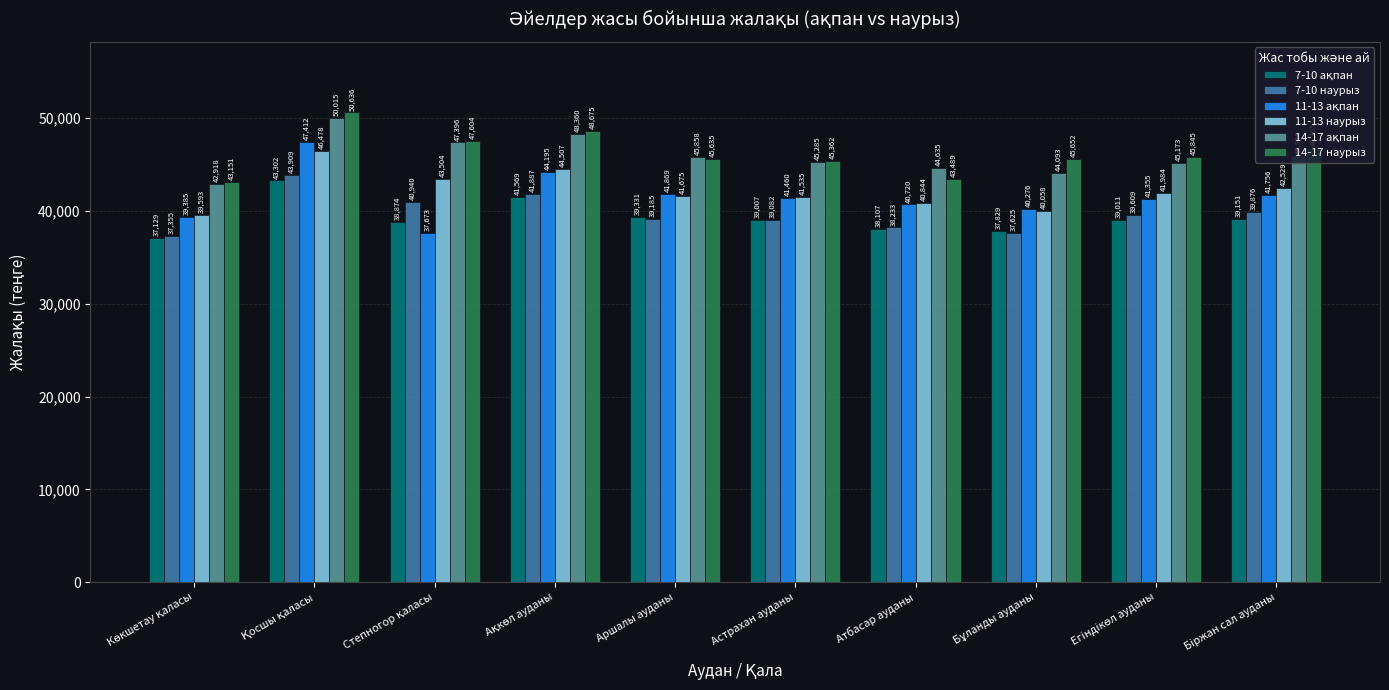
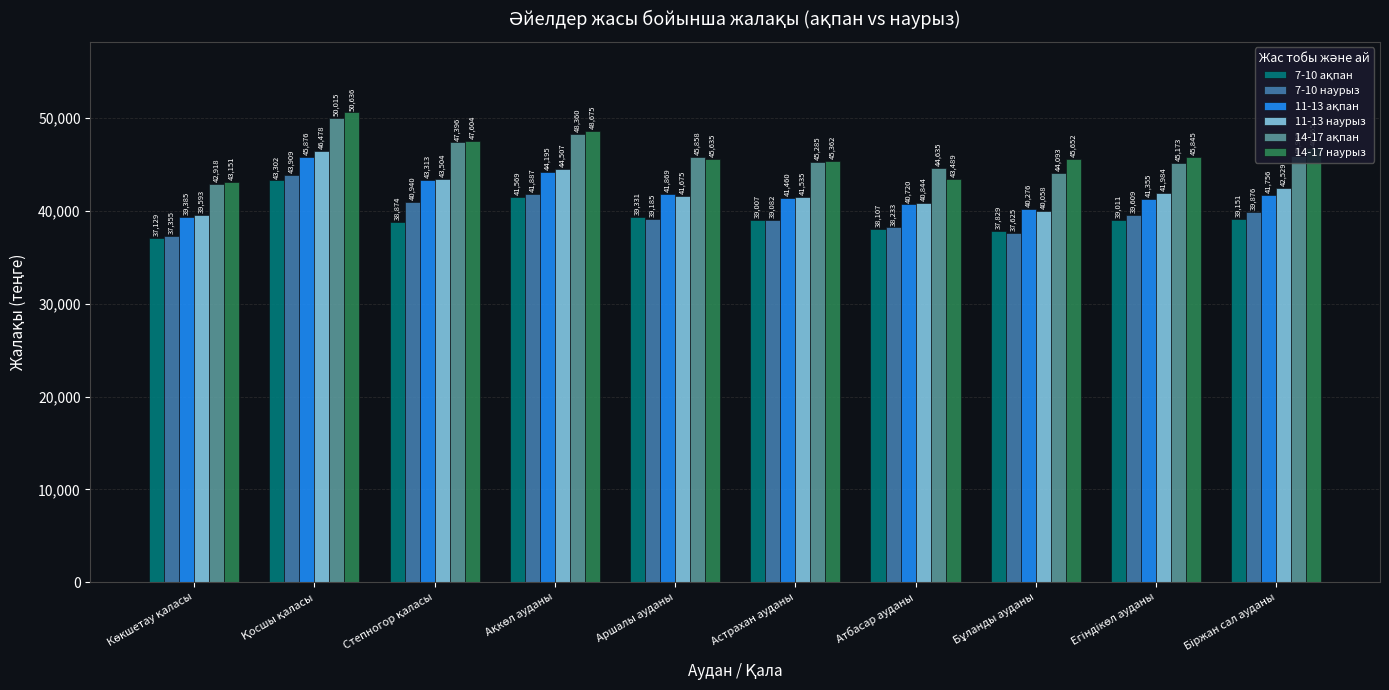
  {
    "7-10 ақпан": {
      "Көкшетау қаласы": "37,129",
      "Қосшы қаласы": "43,302",
      "Степногор қаласы": "38,874",
      "Ақкөл ауданы": "41,569",
      "Аршалы ауданы": "39,331",
      "Астрахан ауданы": "39,007",
      "Атбасар ауданы": "38,107",
      "Бұланды ауданы": "37,829",
      "Егіндікөл ауданы": "39,011",
      "Біржан сал ауданы": "39,151"
    },
    "11-13 ақпан": {
      "Көкшетау қаласы": "39,385",
-     "Қосшы қаласы": "47,412",
-     "Степногор қаласы": "37,673",
+     "Қосшы қаласы": "45,876",
+     "Степногор қаласы": "43,313",
      "Ақкөл ауданы": "44,195",
      "Аршалы ауданы": "41,869",
      "Астрахан ауданы": "41,460",
      "Атбасар ауданы": "40,720",
      "Бұланды ауданы": "40,276",
      "Егіндікөл ауданы": "41,355",
      "Біржан сал ауданы": "41,756"
    },
    "11-13 наурыз": {
      "Көкшетау қаласы": "39,593",
      "Қосшы қаласы": "46,478",
      "Степногор қаласы": "43,504",
      "Ақкөл ауданы": "44,507",
      "Аршалы ауданы": "41,675",
      "Астрахан ауданы": "41,535",
      "Атбасар ауданы": "40,844",
      "Бұланды ауданы": "40,058",
      "Егіндікөл ауданы": "41,984"
    },
    "14-17 наурыз": {
      "Көкшетау қаласы": "43,151",
      "Қосшы қаласы": "50,636",
      "Степногор қаласы": "47,604",
      "Ақкөл ауданы": "48,675",
      "Аршалы ауданы": "45,635",
      "Астрахан ауданы": "45,362",
      "Атбасар ауданы": "43,489",
      "Бұланды ауданы": "45,652",
      "Егіндікөл ауданы": "45,845"
    }
  }
